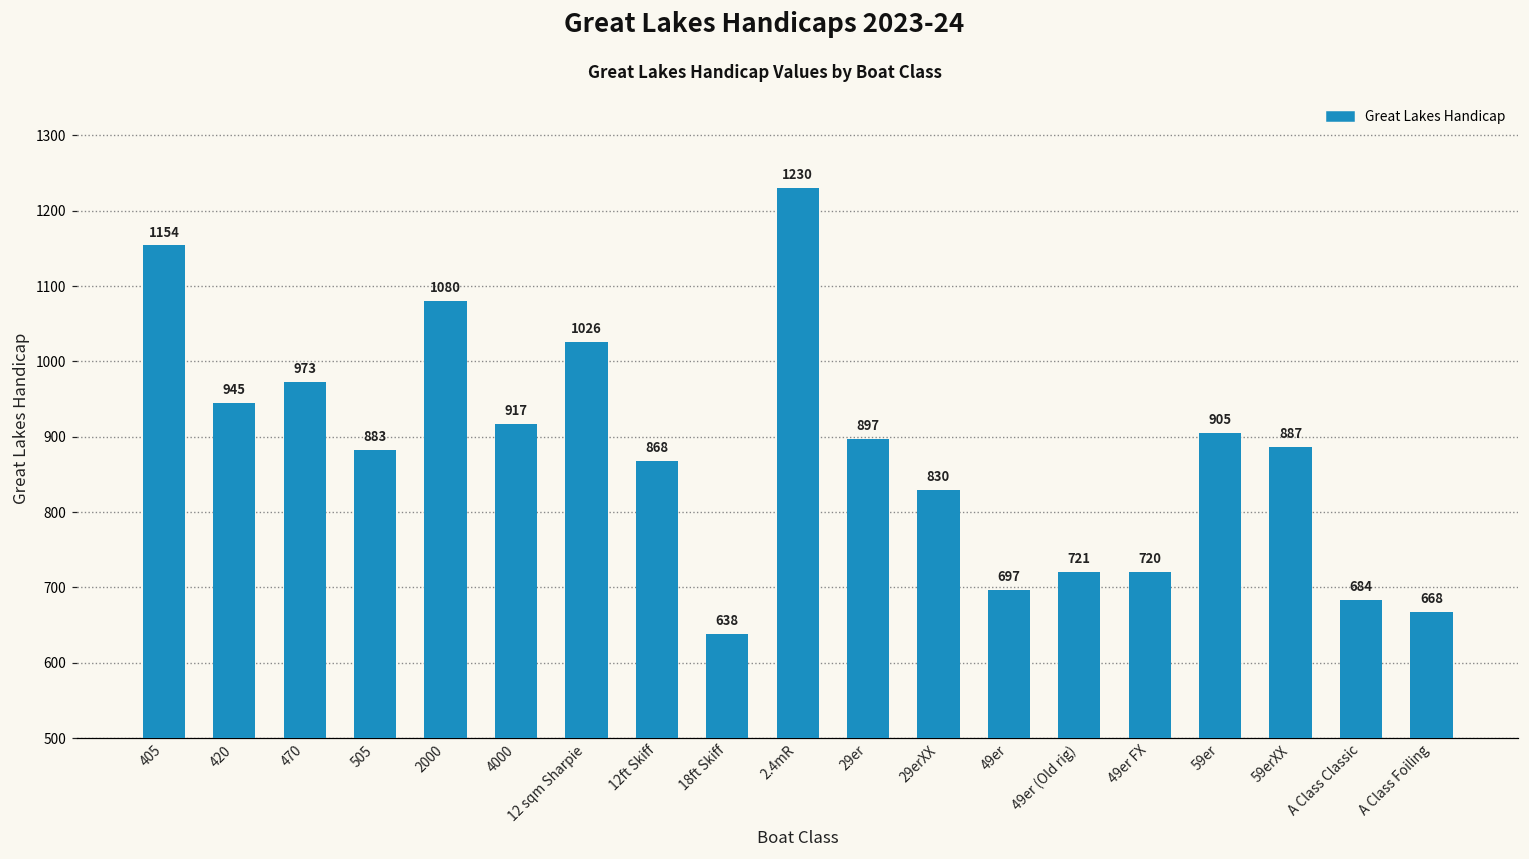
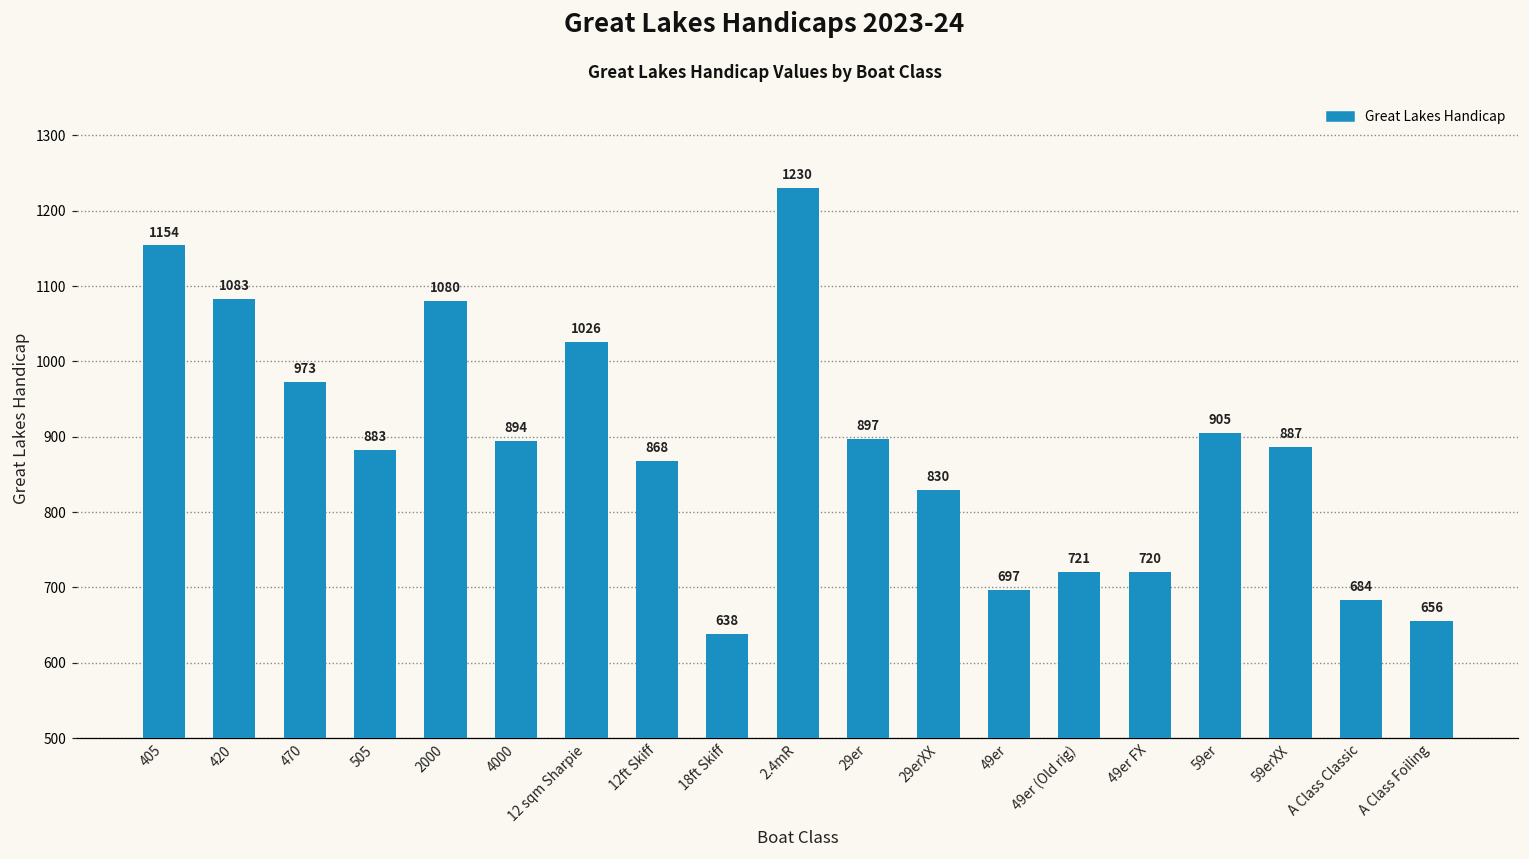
  {
    "405": 1154,
-   "420": 945,
+   "420": 1083,
    "470": 973,
    "505": 883,
    "2000": 1080,
-   "4000": 917,
+   "4000": 894,
    "12 sqm Sharpie": 1026,
    "12ft Skiff": 868,
    "18ft Skiff": 638,
    "2.4mR": 1230,
    "29er": 897,
    "29erXX": 830,
    "49er": 697,
    "49er (Old rig)": 721,
    "49er FX": 720,
    "59er": 905,
    "59erXX": 887,
    "A Class Classic": 684,
-   "A Class Foiling": 668
+   "A Class Foiling": 656
  }
